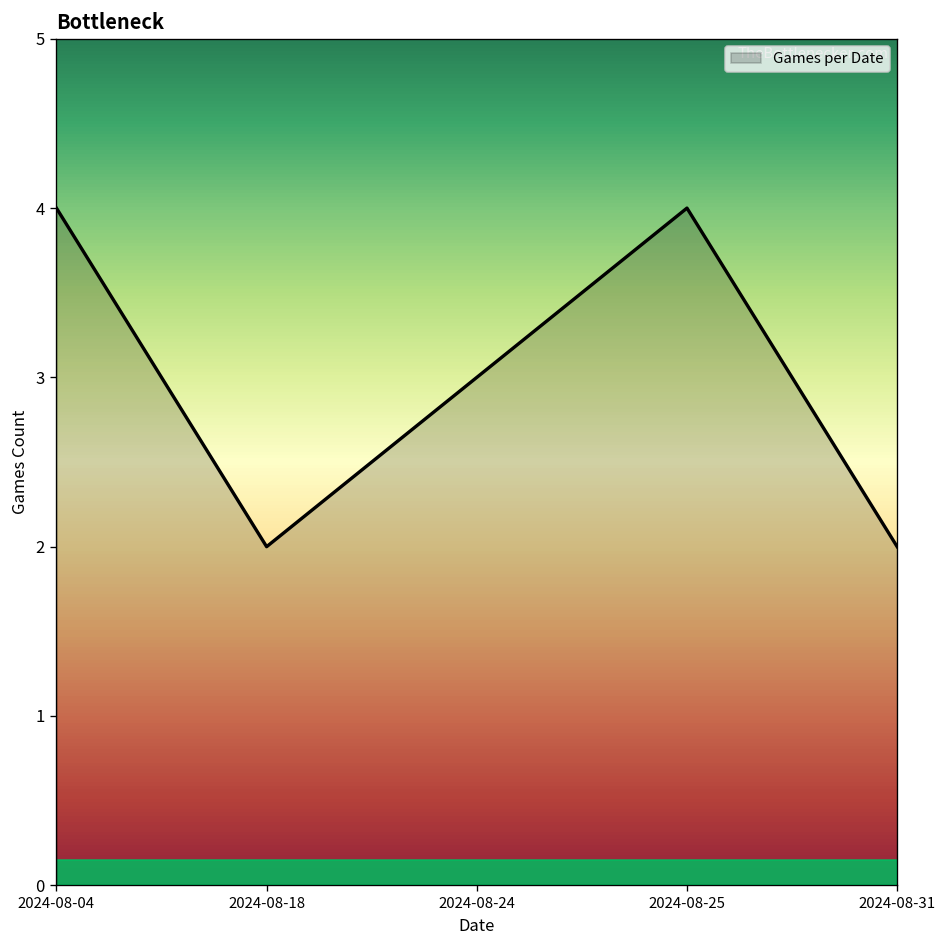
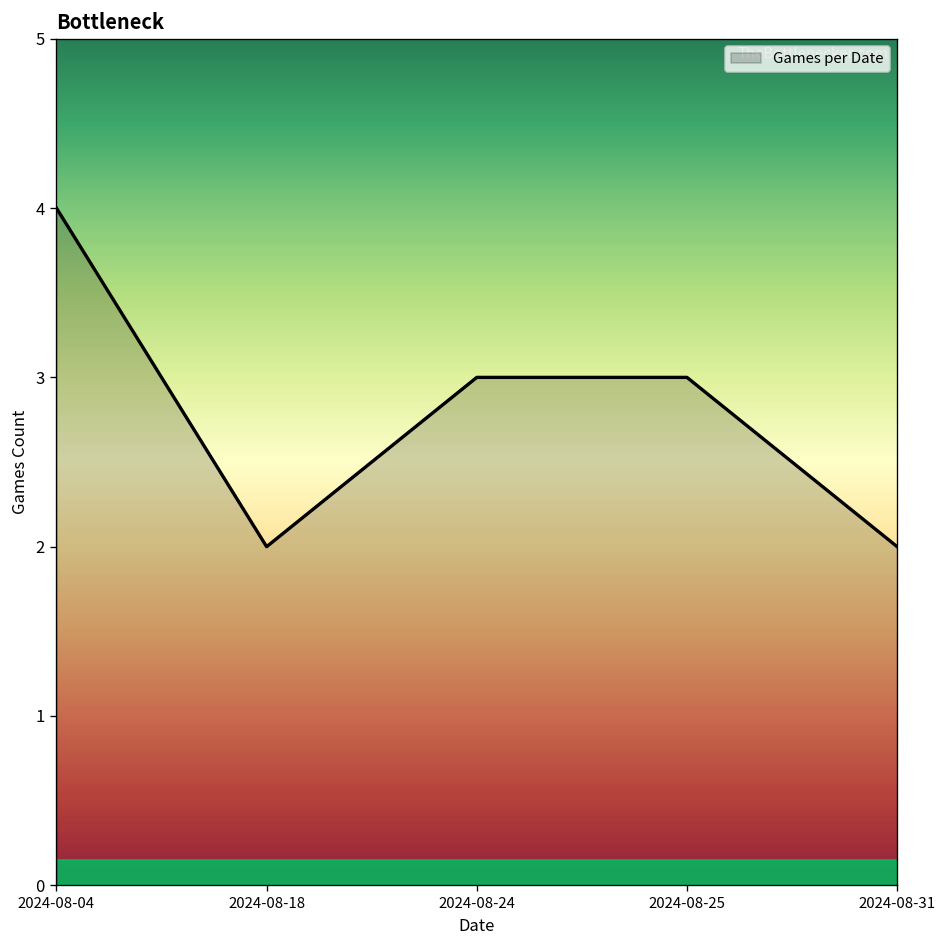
  {
    "2024-08-04": 4,
    "2024-08-18": 2,
    "2024-08-24": 3,
-   "2024-08-25": 4,
+   "2024-08-25": 3,
    "2024-08-31": 2
  }
